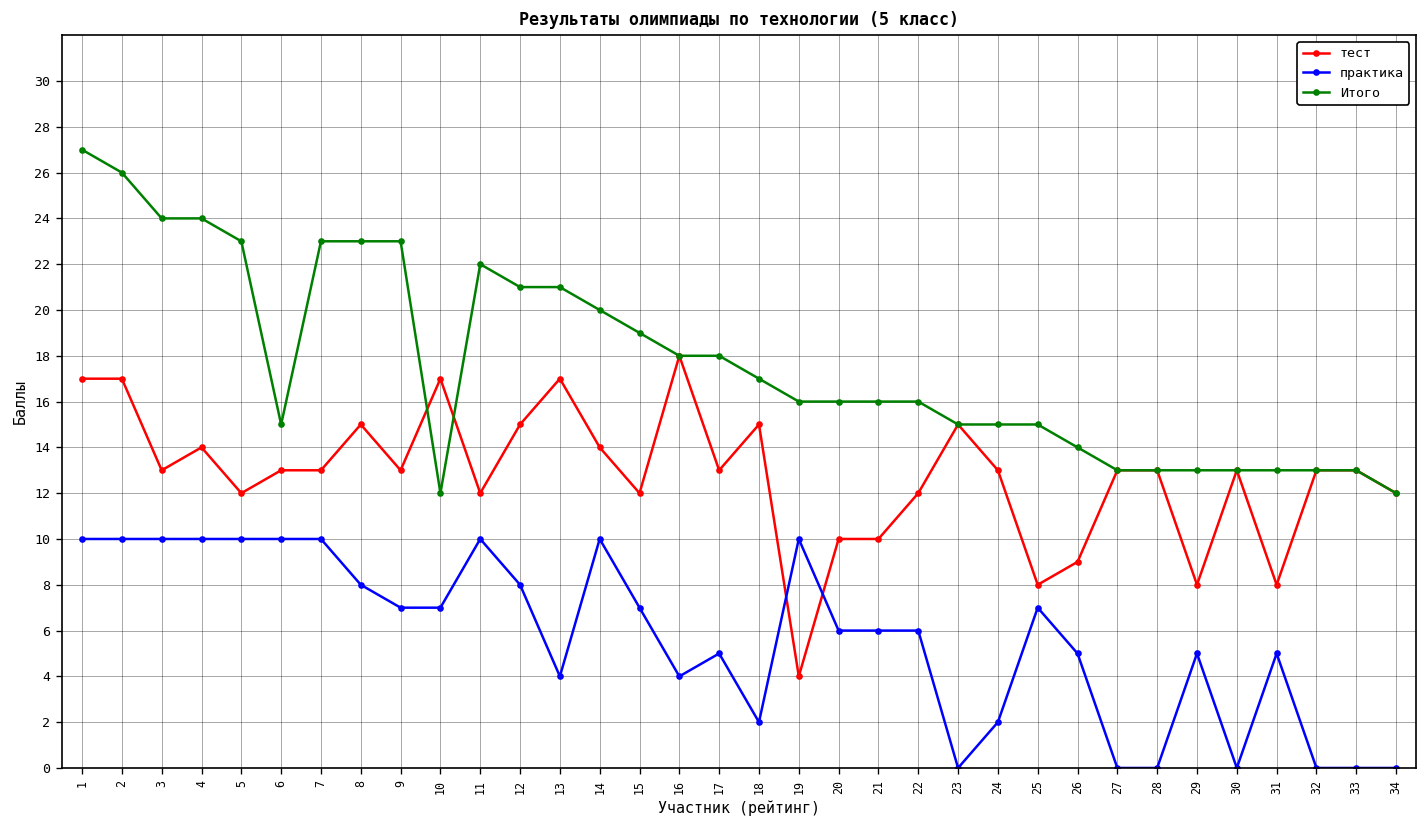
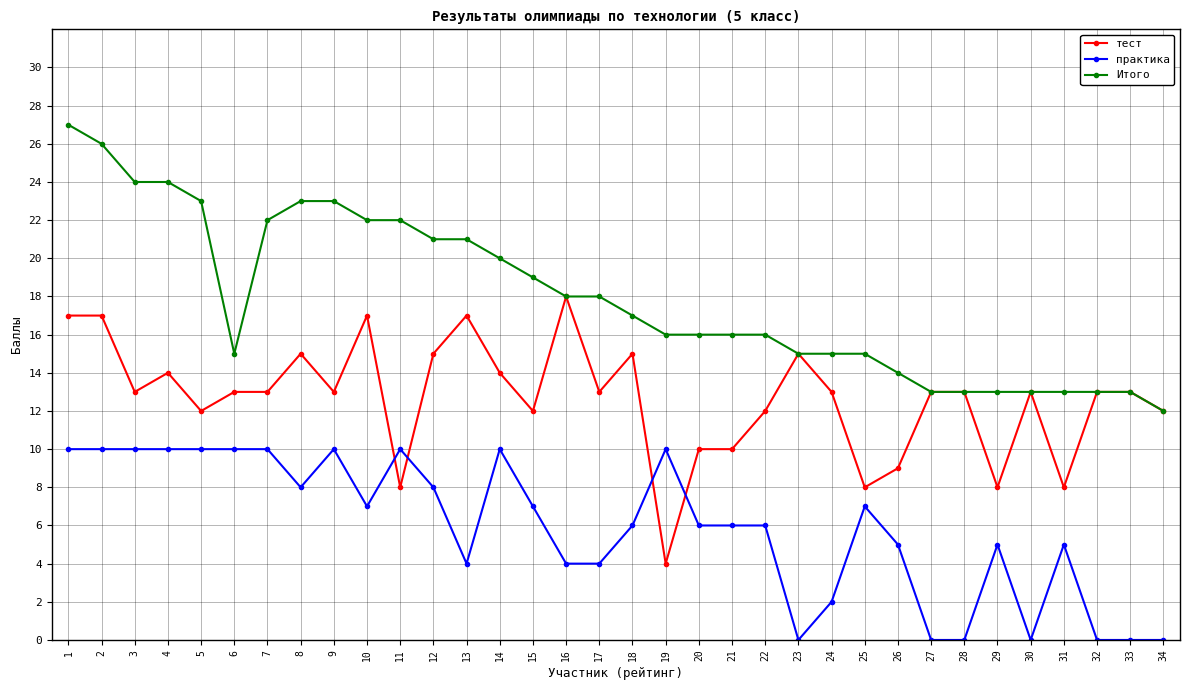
  {
    "тест": {
      "1": 17,
      "2": 17,
      "3": 13,
      "4": 14,
      "5": 12,
      "6": 13,
      "7": 13,
      "8": 15,
      "9": 13,
      "10": 17,
-     "11": 12,
+     "11": 8,
      "12": 15,
      "13": 17,
      "14": 14,
      "15": 12,
      "17": 13,
      "18": 15,
      "19": 4,
      "20": 10,
      "21": 10,
      "22": 12,
      "24": 13,
      "25": 8,
      "26": 9,
      "29": 8,
      "31": 8
    },
    "практика": {
      "1": 10,
      "2": 10,
      "3": 10,
      "4": 10,
      "5": 10,
      "6": 10,
      "7": 10,
      "8": 8,
-     "9": 7,
+     "9": 10,
      "10": 7,
      "11": 10,
      "12": 8,
      "13": 4,
      "14": 10,
      "15": 7,
      "16": 4,
-     "17": 5,
-     "18": 2,
+     "17": 4,
+     "18": 6,
      "19": 10,
      "20": 6,
      "21": 6,
      "22": 6,
      "23": 0,
      "24": 2,
      "25": 7,
      "26": 5,
      "27": 0,
      "28": 0,
      "29": 5,
      "30": 0,
      "31": 5,
      "32": 0,
      "33": 0,
      "34": 0
    },
    "Итого": {
      "1": 27,
      "2": 26,
      "3": 24,
      "4": 24,
      "5": 23,
      "6": 15,
-     "7": 23,
+     "7": 22,
      "8": 23,
      "9": 23,
-     "10": 12,
+     "10": 22,
      "11": 22,
      "12": 21,
      "13": 21,
      "14": 20,
      "15": 19,
      "17": 18,
      "18": 17,
      "19": 16,
      "20": 16,
      "21": 16,
      "22": 16,
      "24": 15,
      "25": 15,
      "26": 14,
      "29": 13,
      "31": 13
    }
  }
